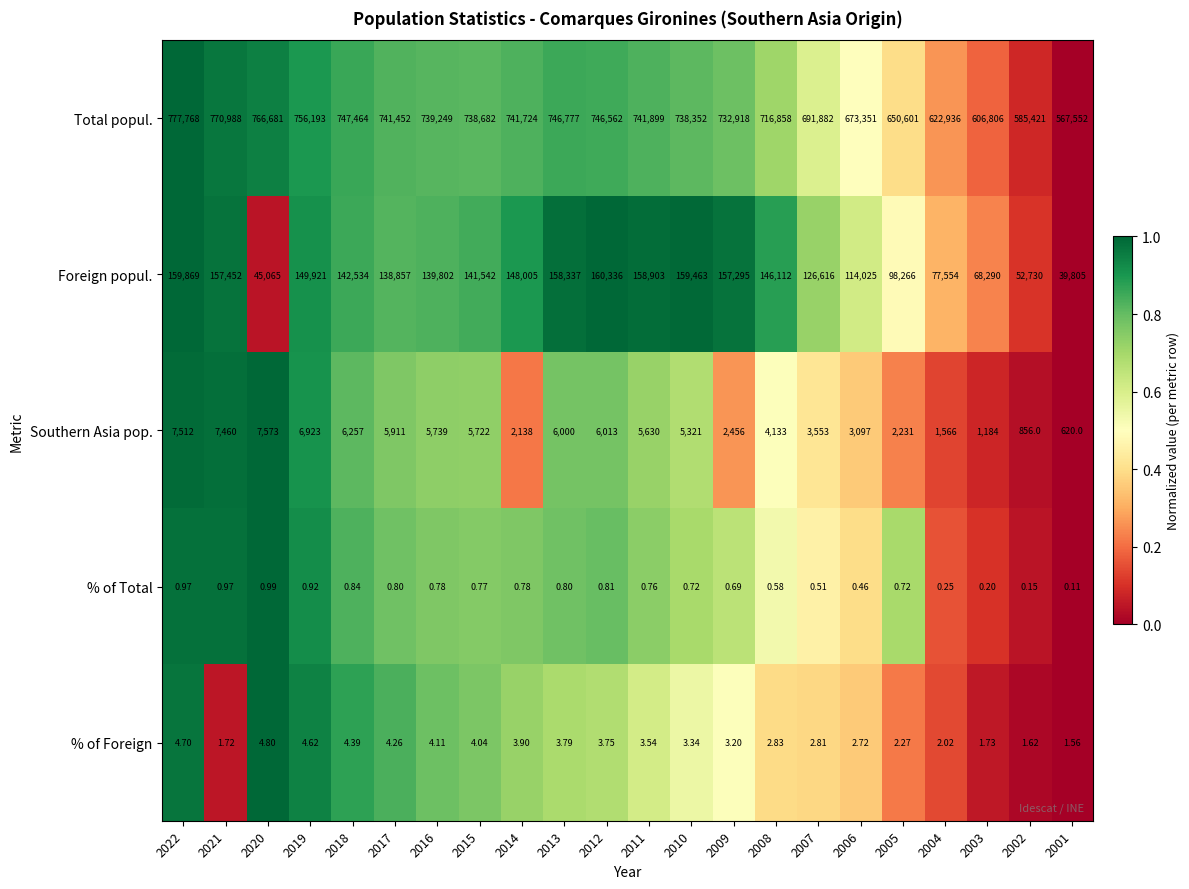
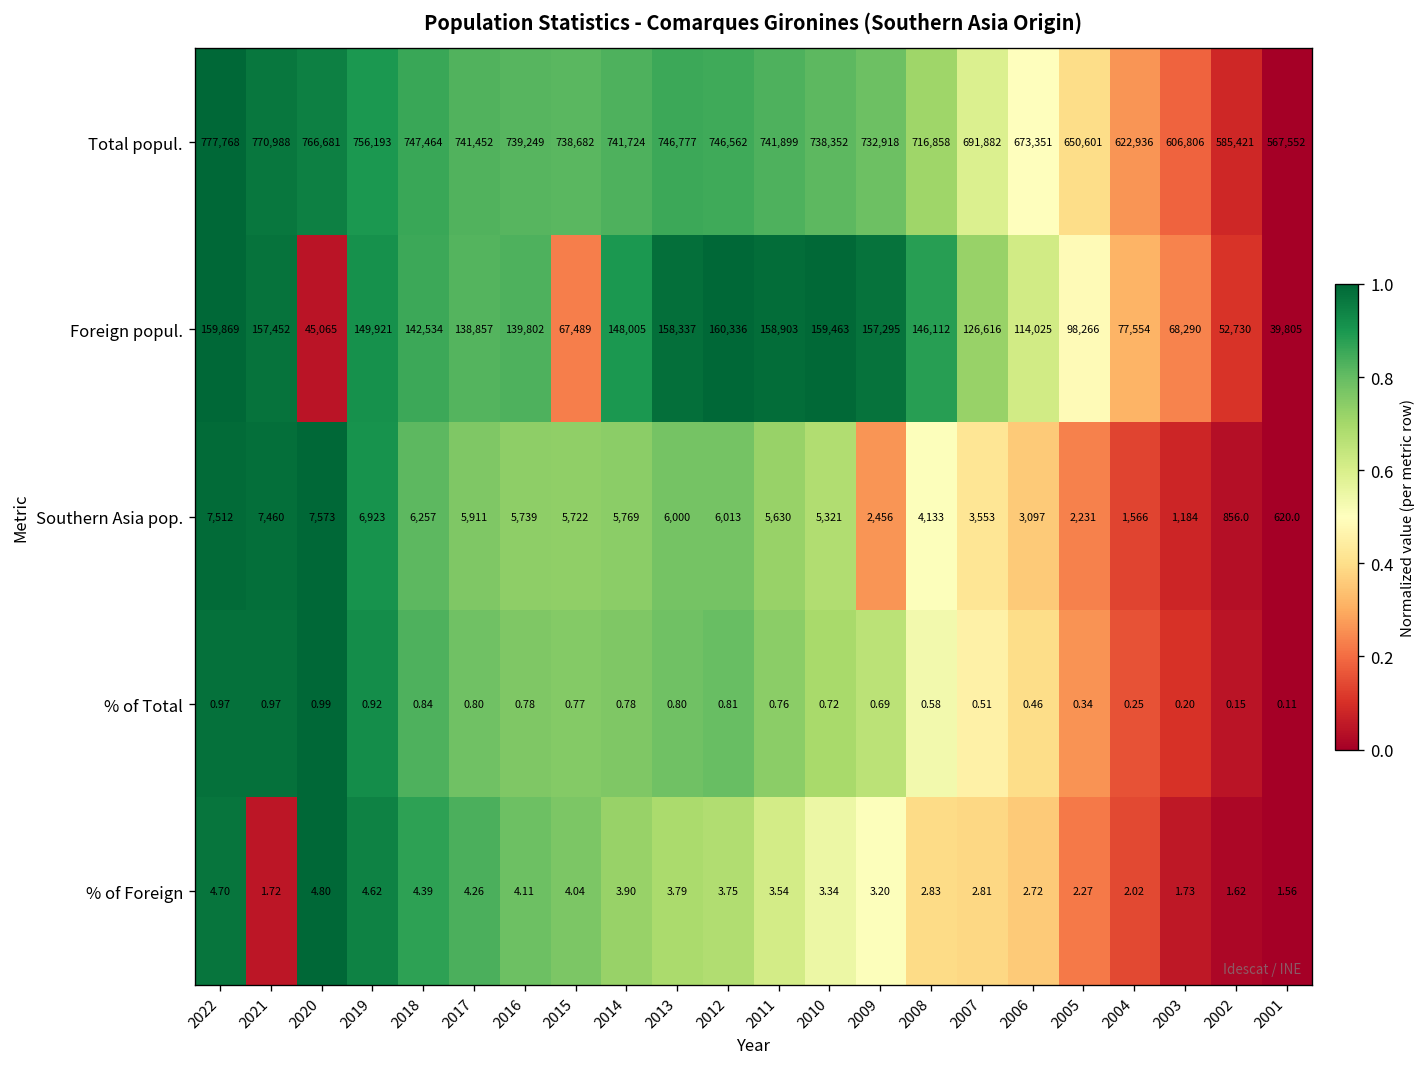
  {
    "Total popul.": {
      "2022": "777,768",
      "2021": "770,988",
      "2020": "766,681",
      "2019": "756,193",
      "2018": "747,464",
      "2017": "741,452",
      "2016": "739,249",
      "2015": "738,682",
      "2014": "741,724",
      "2013": "746,777",
      "2012": "746,562",
      "2011": "741,899",
      "2010": "738,352",
      "2009": "732,918",
      "2008": "716,858",
      "2007": "691,882",
      "2006": "673,351",
      "2005": "650,601",
      "2004": "622,936",
      "2003": "606,806",
      "2002": "585,421",
      "2001": "567,552"
    },
    "Foreign popul.": {
      "2022": "159,869",
      "2021": "157,452",
      "2020": "45,065",
      "2019": "149,921",
      "2018": "142,534",
      "2017": "138,857",
      "2016": "139,802",
-     "2015": "141,542",
+     "2015": "67,489",
      "2014": "148,005",
      "2013": "158,337",
      "2012": "160,336",
      "2011": "158,903",
      "2010": "159,463",
      "2009": "157,295",
      "2008": "146,112",
      "2007": "126,616",
      "2006": "114,025",
      "2005": "98,266",
      "2004": "77,554",
      "2003": "68,290",
      "2002": "52,730",
      "2001": "39,805"
    },
    "Southern Asia pop.": {
      "2022": "7,512",
      "2021": "7,460",
      "2020": "7,573",
      "2019": "6,923",
      "2018": "6,257",
      "2017": "5,911",
      "2016": "5,739",
      "2015": "5,722",
-     "2014": "2,138",
+     "2014": "5,769",
      "2013": "6,000",
      "2012": "6,013",
      "2011": "5,630",
      "2010": "5,321",
      "2009": "2,456",
      "2008": "4,133",
      "2007": "3,553",
      "2006": "3,097",
      "2005": "2,231",
      "2004": "1,566",
      "2003": "1,184",
      "2002": "856.0",
      "2001": "620.0"
    },
    "% of Total": {
      "2022": "0.97",
      "2021": "0.97",
      "2020": "0.99",
      "2019": "0.92",
      "2018": "0.84",
      "2017": "0.80",
      "2016": "0.78",
      "2015": "0.77",
      "2014": "0.78",
      "2013": "0.80",
      "2012": "0.81",
      "2011": "0.76",
      "2010": "0.72",
      "2009": "0.69",
      "2008": "0.58",
      "2007": "0.51",
      "2006": "0.46",
-     "2005": "0.72",
+     "2005": "0.34",
      "2004": "0.25",
      "2003": "0.20",
      "2002": "0.15",
      "2001": "0.11"
    },
    "% of Foreign": {
      "2022": "4.70",
      "2021": "1.72",
      "2020": "4.80",
      "2019": "4.62",
      "2018": "4.39",
      "2017": "4.26",
      "2016": "4.11",
      "2015": "4.04",
      "2014": "3.90",
      "2013": "3.79",
      "2012": "3.75",
      "2011": "3.54",
      "2010": "3.34",
      "2009": "3.20",
      "2008": "2.83",
      "2007": "2.81",
      "2006": "2.72",
      "2005": "2.27",
      "2004": "2.02",
      "2003": "1.73",
      "2002": "1.62"
    }
  }
